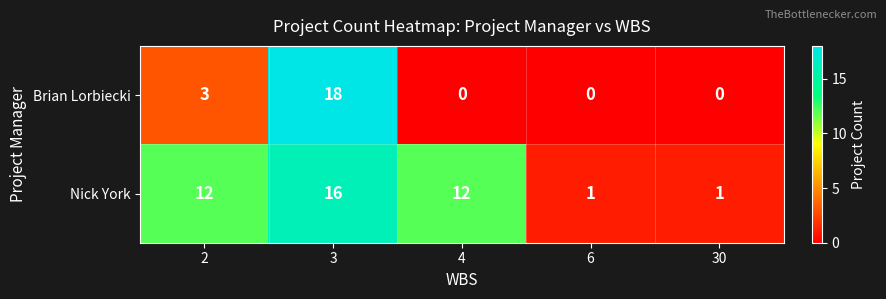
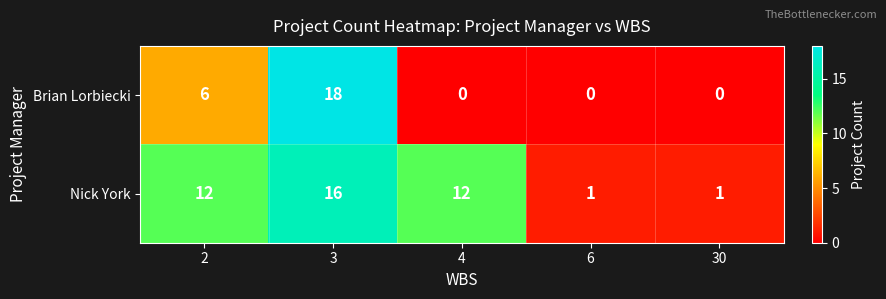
  {
    "Brian Lorbiecki": {
-     "2": 3,
+     "2": 6,
      "3": 18,
      "4": 0,
      "6": 0,
      "30": 0
    },
    "Nick York": {
      "2": 12,
      "3": 16,
      "4": 12,
      "6": 1,
      "30": 1
    }
  }
